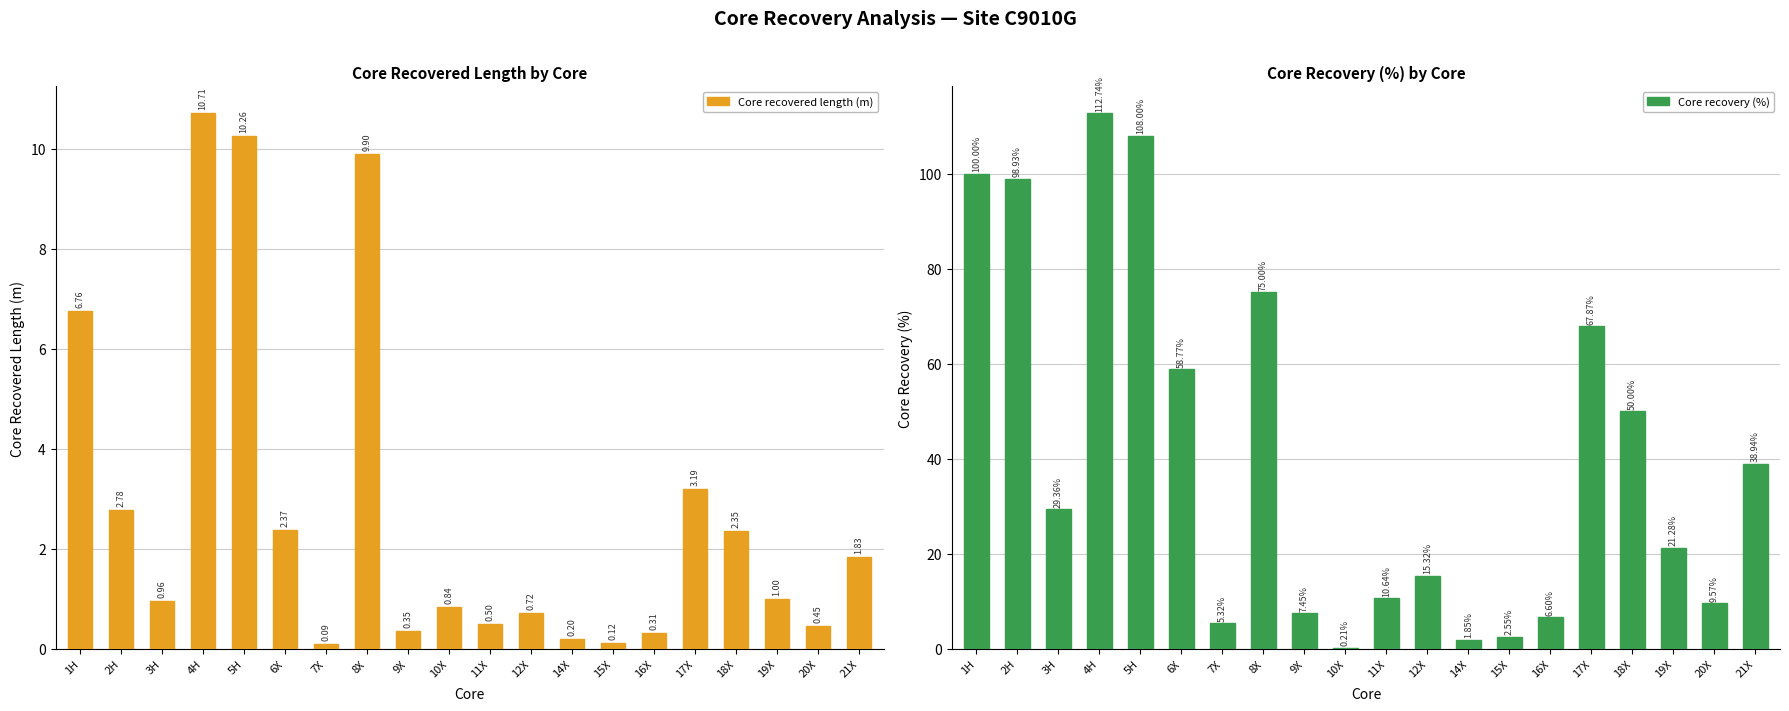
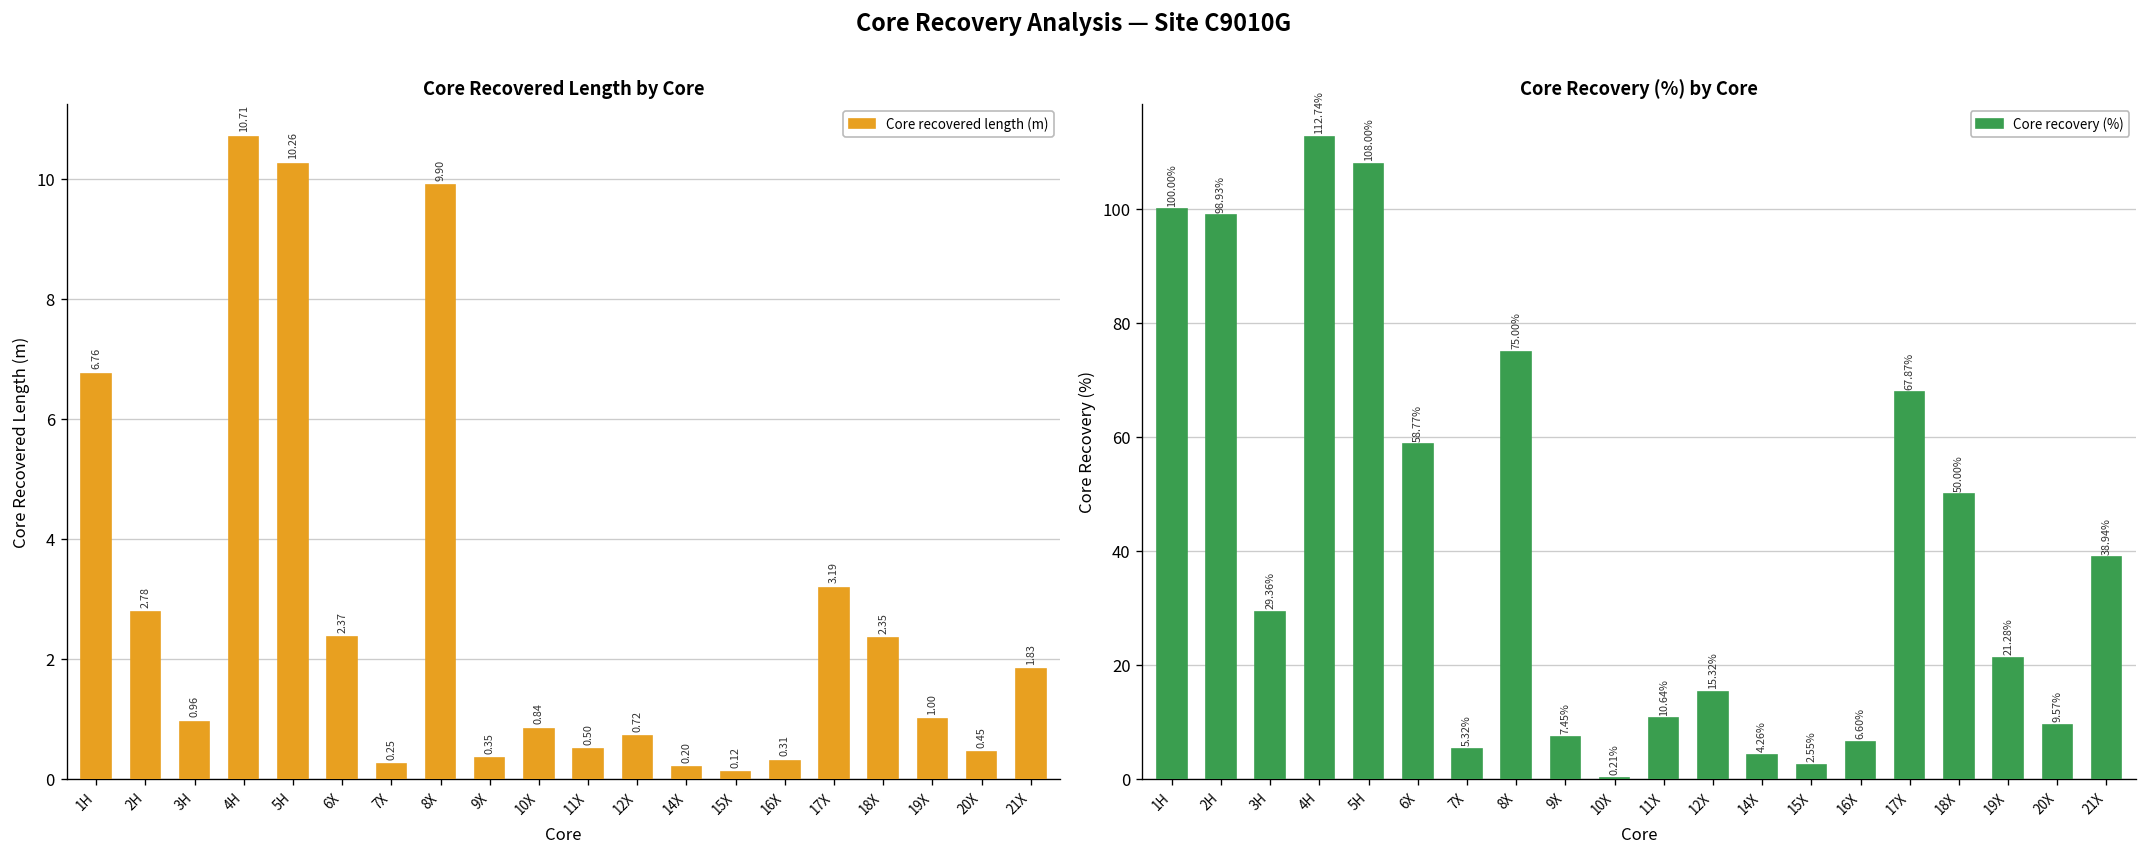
  {
    "Core Recovered Length by Core": {
      "1H": "6.76",
      "2H": "2.78",
      "3H": "0.96",
      "4H": "10.71",
      "5H": "10.26",
      "6X": "2.37",
-     "7X": "0.09",
+     "7X": "0.25",
      "8X": "9.90",
      "9X": "0.35",
      "10X": "0.84",
      "11X": "0.50",
      "12X": "0.72",
      "14X": "0.20",
      "15X": "0.12",
      "16X": "0.31",
      "17X": "3.19",
      "18X": "2.35",
      "19X": "1.00",
      "20X": "0.45",
      "21X": "1.83"
    },
    "Core Recovery (%) by Core": {
      "1H": "100.00%",
      "2H": "98.93%",
      "3H": "29.36%",
      "4H": "112.74%",
      "5H": "108.00%",
      "6X": "58.77%",
      "7X": "5.32%",
      "8X": "75.00%",
      "9X": "7.45%",
      "10X": "0.21%",
      "11X": "10.64%",
      "12X": "15.32%",
-     "14X": "1.85%",
+     "14X": "4.26%",
      "15X": "2.55%",
      "16X": "6.60%",
      "17X": "67.87%",
      "18X": "50.00%",
      "19X": "21.28%",
      "20X": "9.57%",
      "21X": "38.94%"
    }
  }
